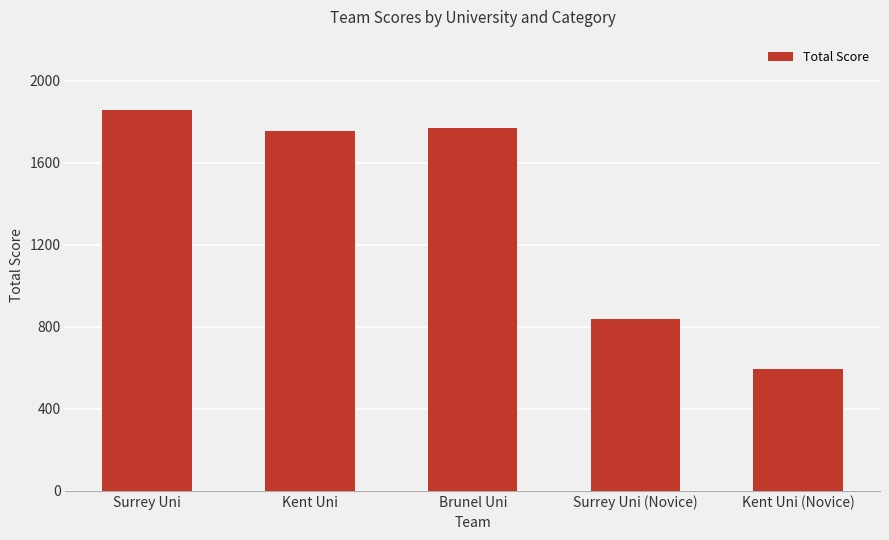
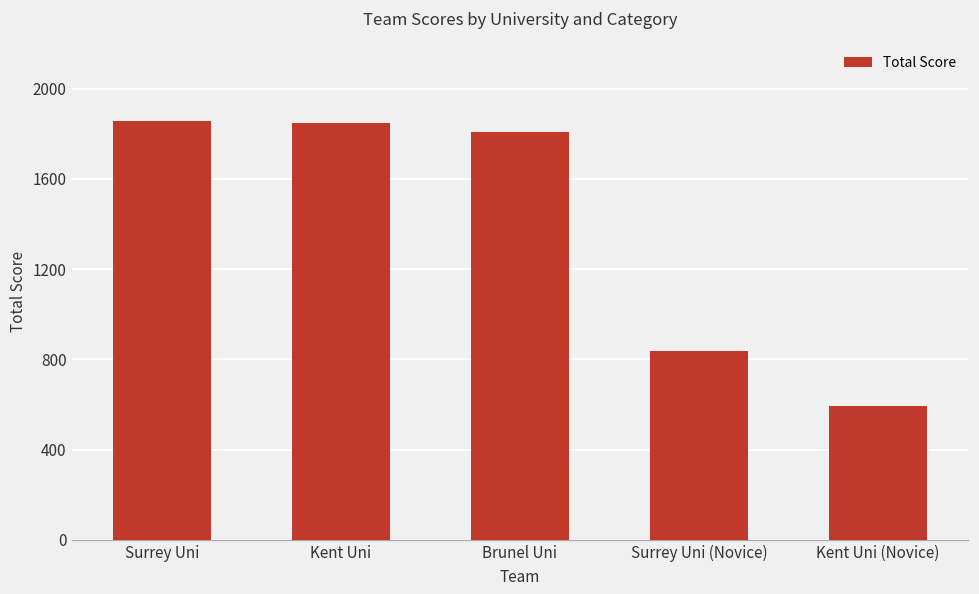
  {
    "Surrey Uni": 1860,
-   "Kent Uni": 1760,
-   "Brunel Uni": 1770,
+   "Kent Uni": 1850,
+   "Brunel Uni": 1810,
    "Surrey Uni (Novice)": 840,
    "Kent Uni (Novice)": 590
  }
